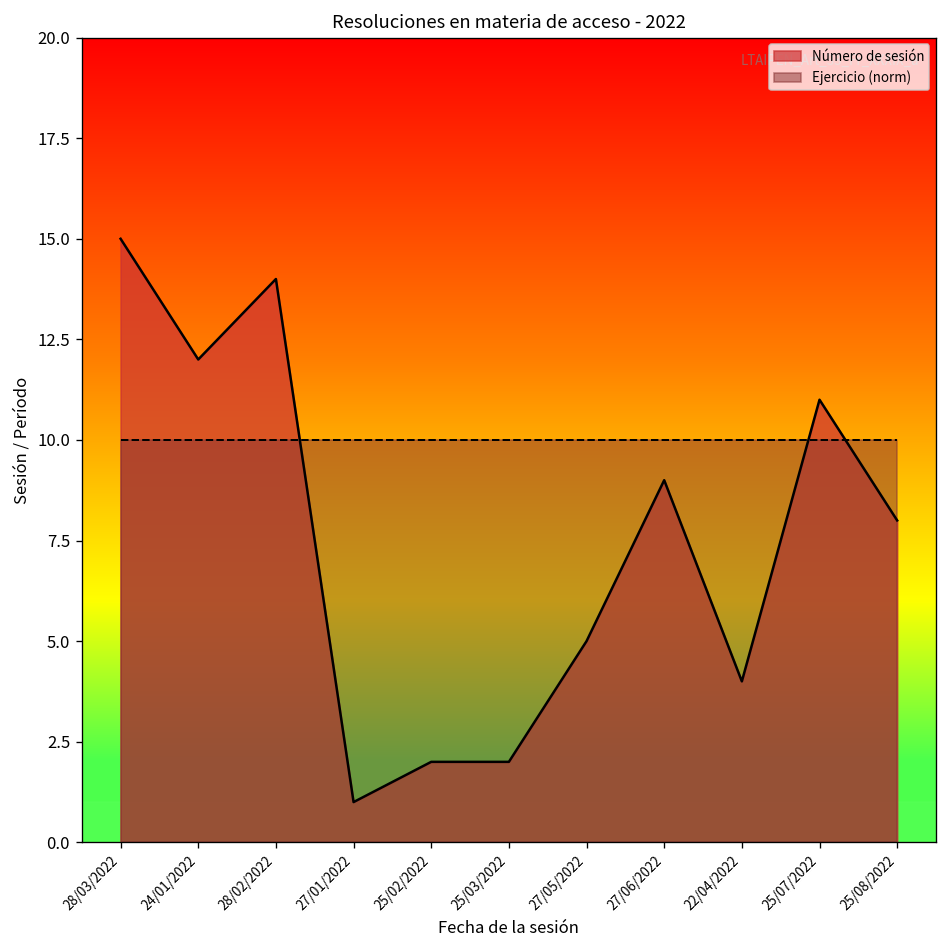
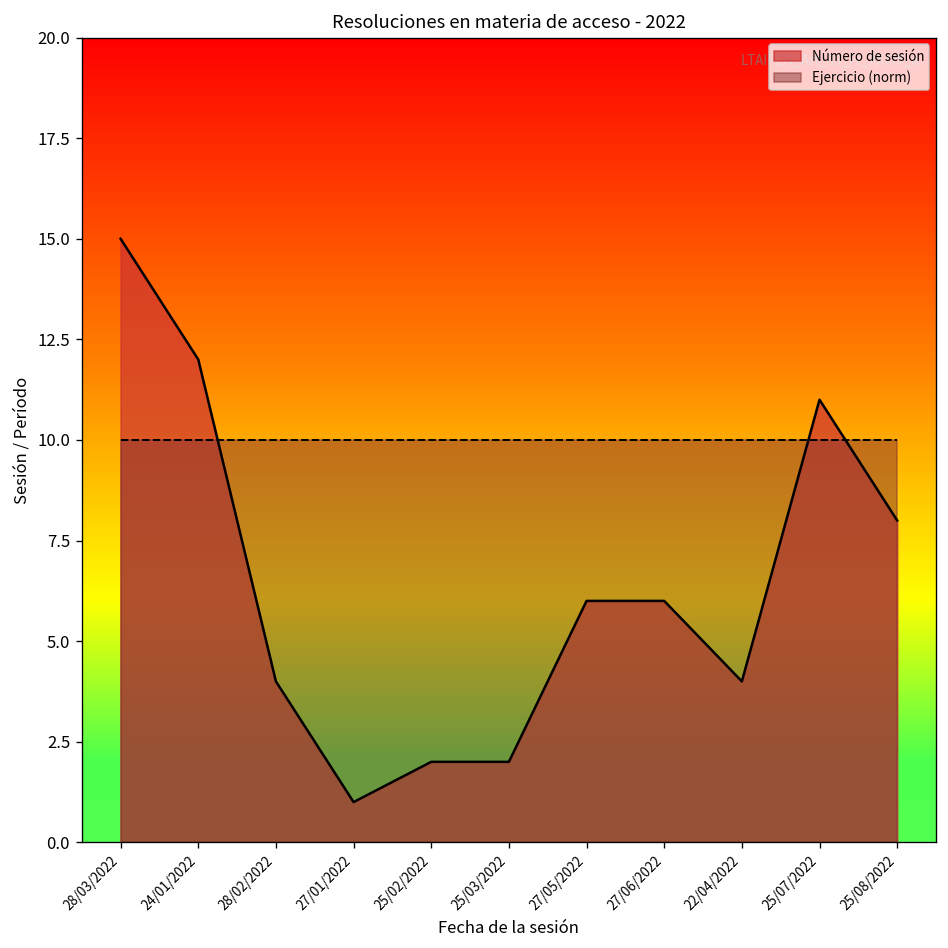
  {
    "Número de sesión": {
      "28/03/2022": 15,
      "24/01/2022": 12,
-     "28/02/2022": 14,
+     "28/02/2022": 4,
      "25/02/2022": 2,
      "25/03/2022": 2,
-     "27/05/2022": 5,
-     "27/06/2022": 9,
+     "27/05/2022": 6,
+     "27/06/2022": 6,
      "22/04/2022": 4,
      "25/07/2022": 11,
      "25/08/2022": 8
    },
    "Ejercicio (norm)": {
      "28/03/2022": 10,
      "24/01/2022": 10,
      "28/02/2022": 10,
      "27/01/2022": 10,
      "25/02/2022": 10,
      "25/03/2022": 10,
      "27/05/2022": 10,
      "27/06/2022": 10,
      "22/04/2022": 10,
      "25/07/2022": 10,
      "25/08/2022": 10
    }
  }
